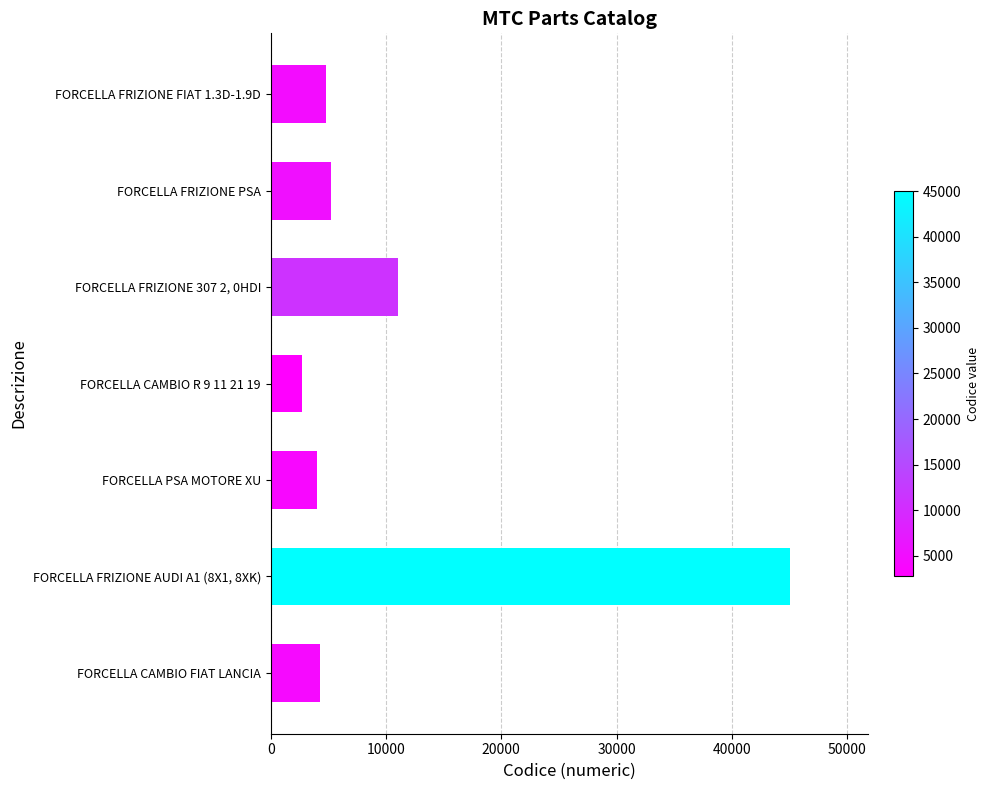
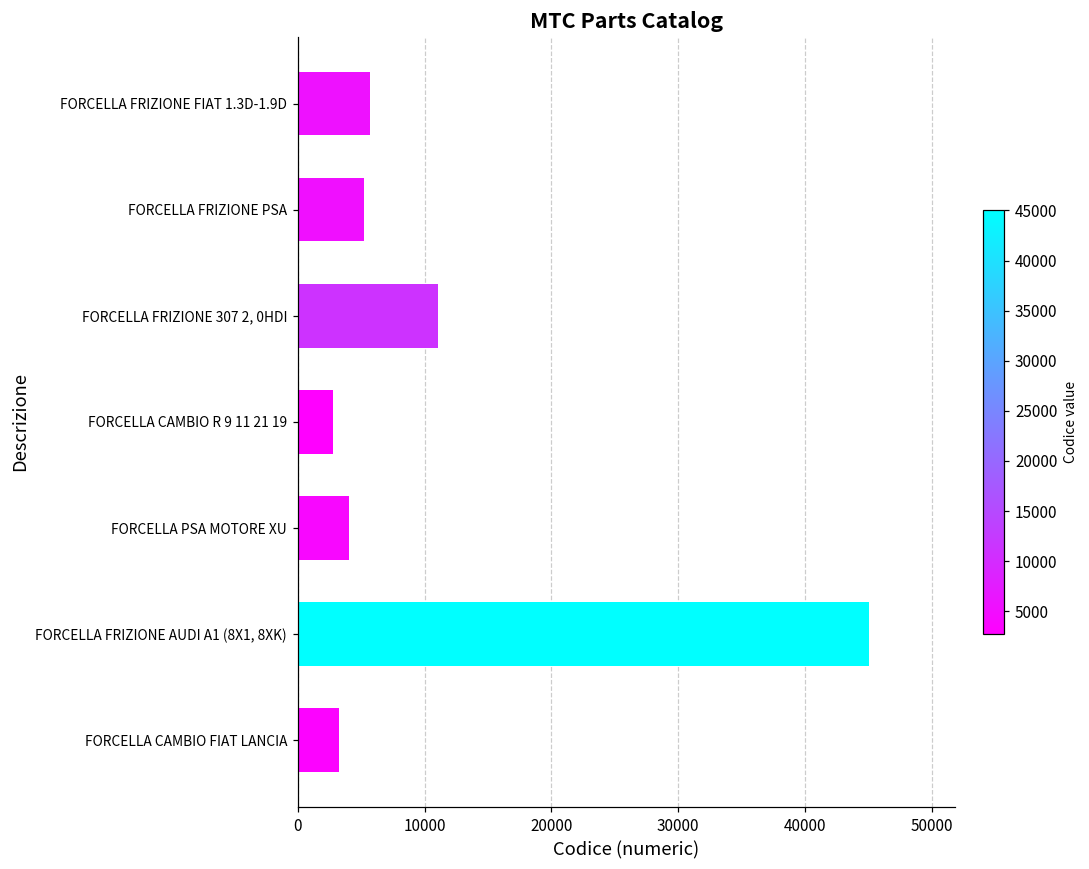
  {
-   "FORCELLA FRIZIONE FIAT 1.3D-1.9D": 4800,
+   "FORCELLA FRIZIONE FIAT 1.3D-1.9D": 5700,
    "FORCELLA FRIZIONE PSA": 5300,
    "FORCELLA FRIZIONE 307 2, 0HDI": 11100,
    "FORCELLA CAMBIO R 9 11 21 19": 2700,
    "FORCELLA PSA MOTORE XU": 4100,
    "FORCELLA FRIZIONE AUDI A1 (8X1, 8XK)": 45000,
-   "FORCELLA CAMBIO FIAT LANCIA": 4300
+   "FORCELLA CAMBIO FIAT LANCIA": 3300
  }
